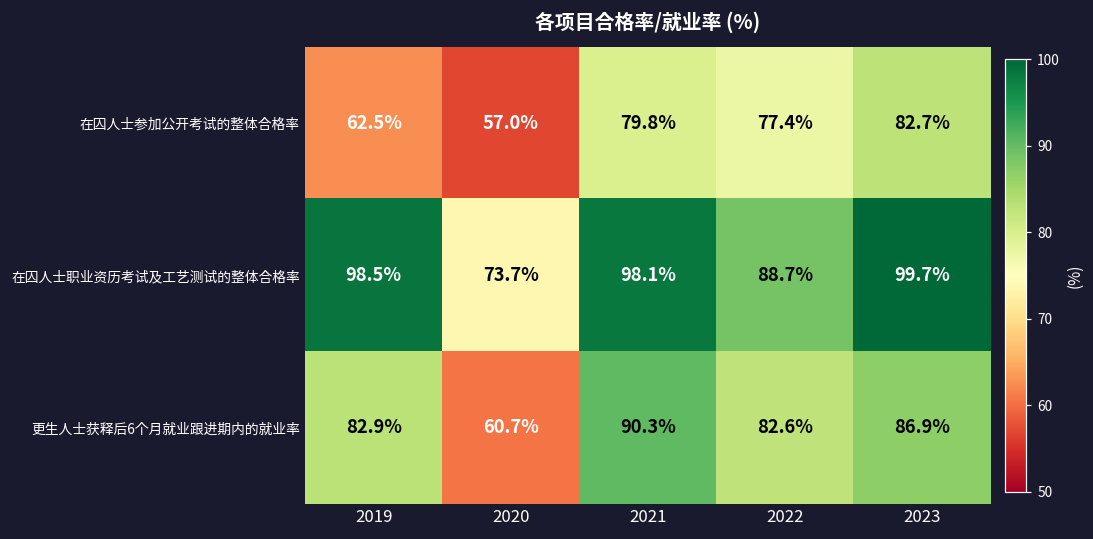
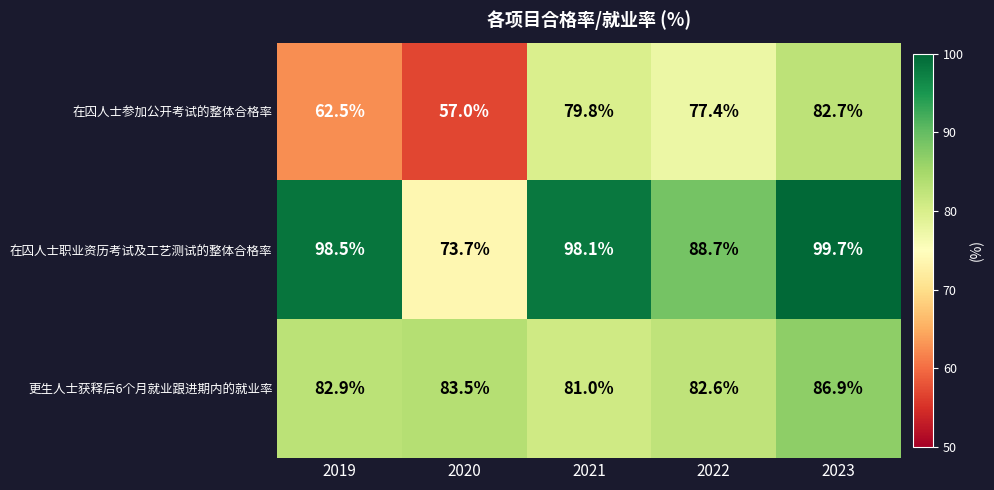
  {
    "在囚人士参加公开考试的整体合格率": {
      "2019": "62.5%",
      "2020": "57.0%",
      "2021": "79.8%",
      "2022": "77.4%",
      "2023": "82.7%"
    },
    "在囚人士职业资历考试及工艺测试的整体合格率": {
      "2019": "98.5%",
      "2020": "73.7%",
      "2021": "98.1%",
      "2022": "88.7%",
      "2023": "99.7%"
    },
    "更生人士获释后6个月就业跟进期内的就业率": {
      "2019": "82.9%",
-     "2020": "60.7%",
-     "2021": "90.3%",
+     "2020": "83.5%",
+     "2021": "81.0%",
      "2022": "82.6%",
      "2023": "86.9%"
    }
  }
